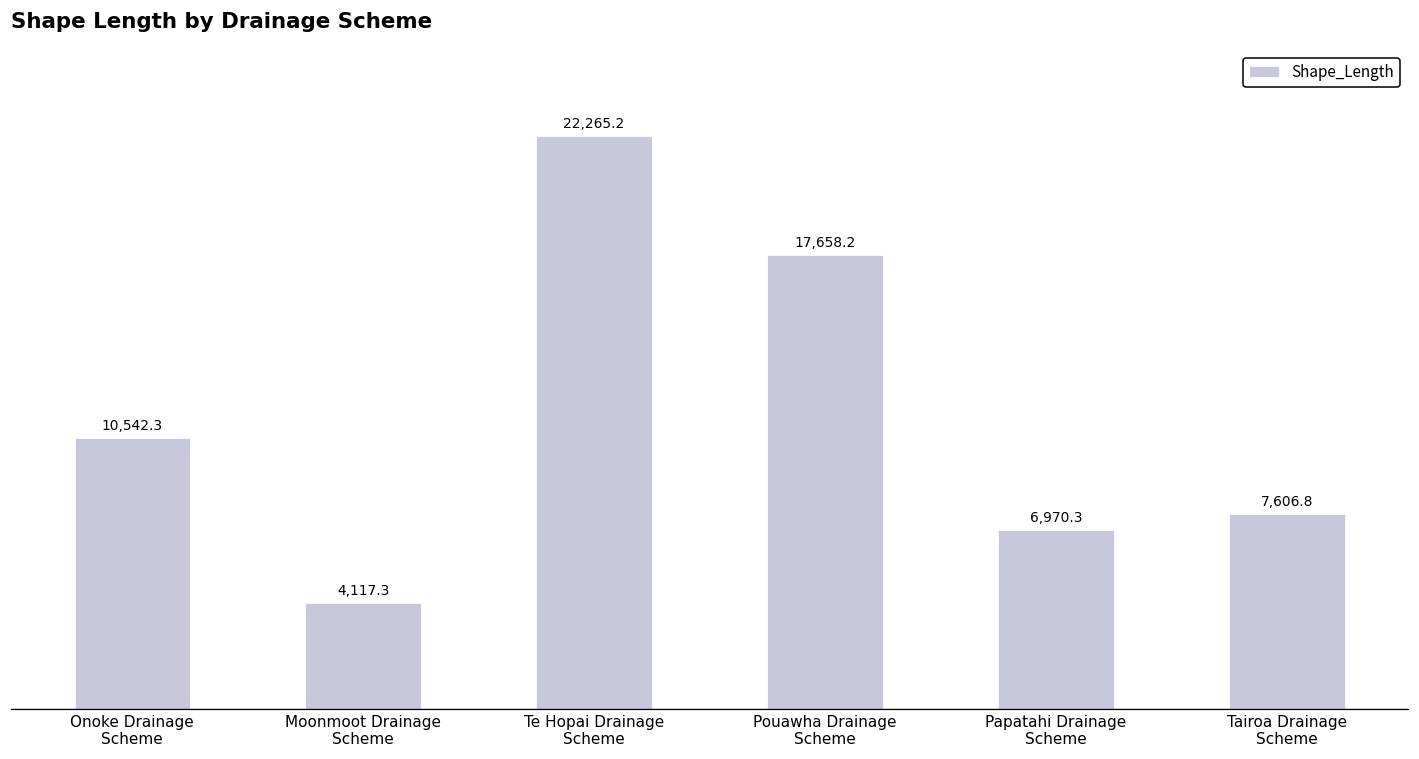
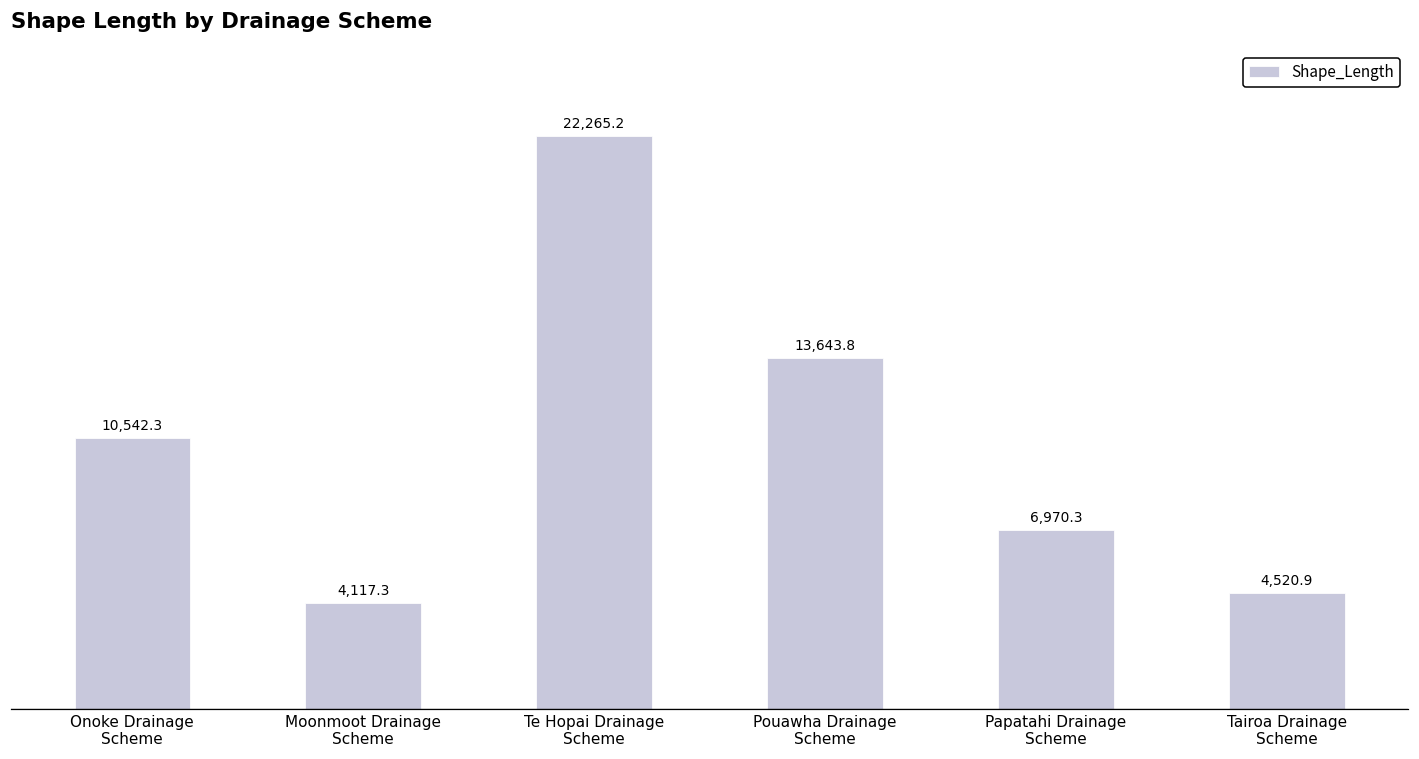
  {
    "Onoke Drainage Scheme": "10,542.3",
    "Moonmoot Drainage Scheme": "4,117.3",
    "Te Hopai Drainage Scheme": "22,265.2",
-   "Pouawha Drainage Scheme": "17,658.2",
+   "Pouawha Drainage Scheme": "13,643.8",
    "Papatahi Drainage Scheme": "6,970.3",
-   "Tairoa Drainage Scheme": "7,606.8"
+   "Tairoa Drainage Scheme": "4,520.9"
  }
